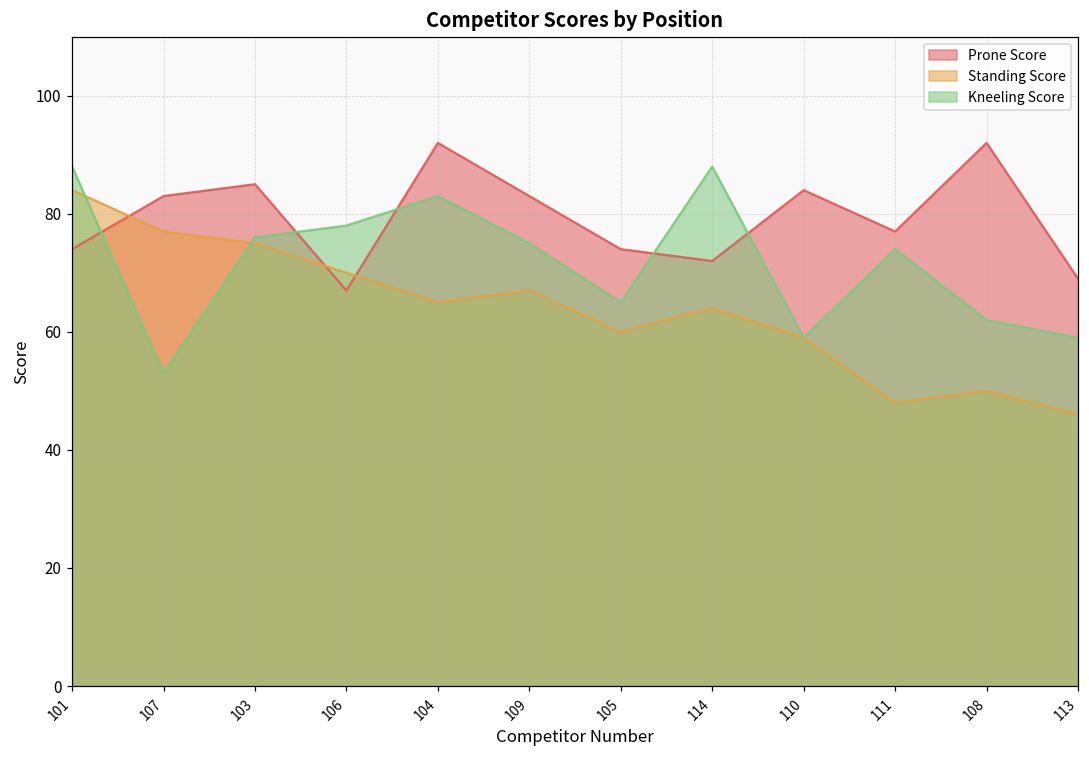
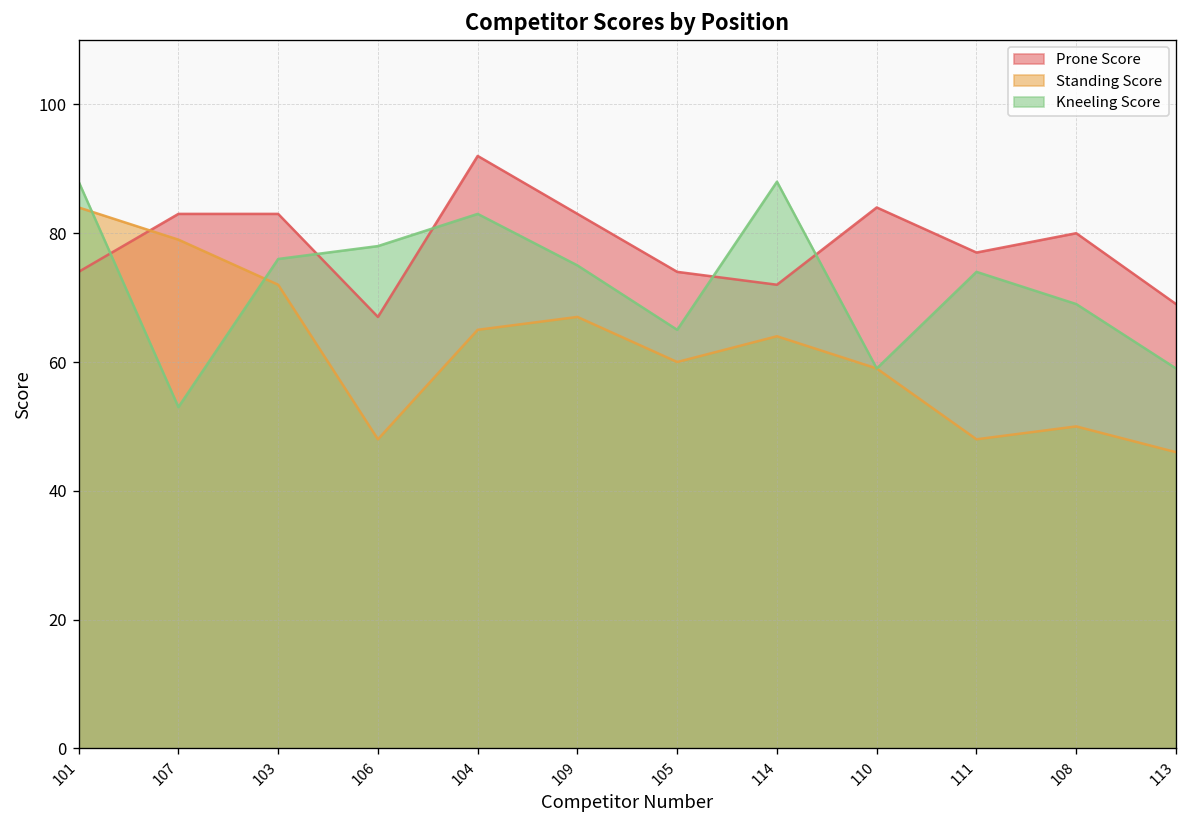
  {
    "Prone Score": {
      "101": 74,
      "107": 83,
-     "103": 85,
+     "103": 83,
      "106": 67,
      "104": 92,
      "109": 83,
      "105": 74,
      "114": 72,
      "110": 84,
      "111": 77,
-     "108": 92,
+     "108": 80,
      "113": 69
    },
    "Standing Score": {
      "101": 84,
-     "107": 77,
-     "103": 75,
-     "106": 70,
+     "107": 79,
+     "103": 72,
+     "106": 48,
      "104": 65,
      "109": 67,
      "105": 60,
      "114": 64,
      "111": 48,
      "108": 50,
      "113": 46
    },
    "Kneeling Score": {
      "101": 88,
      "107": 53,
      "103": 76,
      "106": 78,
      "104": 83,
      "109": 75,
      "105": 65,
      "114": 88,
      "111": 74,
-     "108": 62,
+     "108": 69,
      "113": 59
    }
  }
